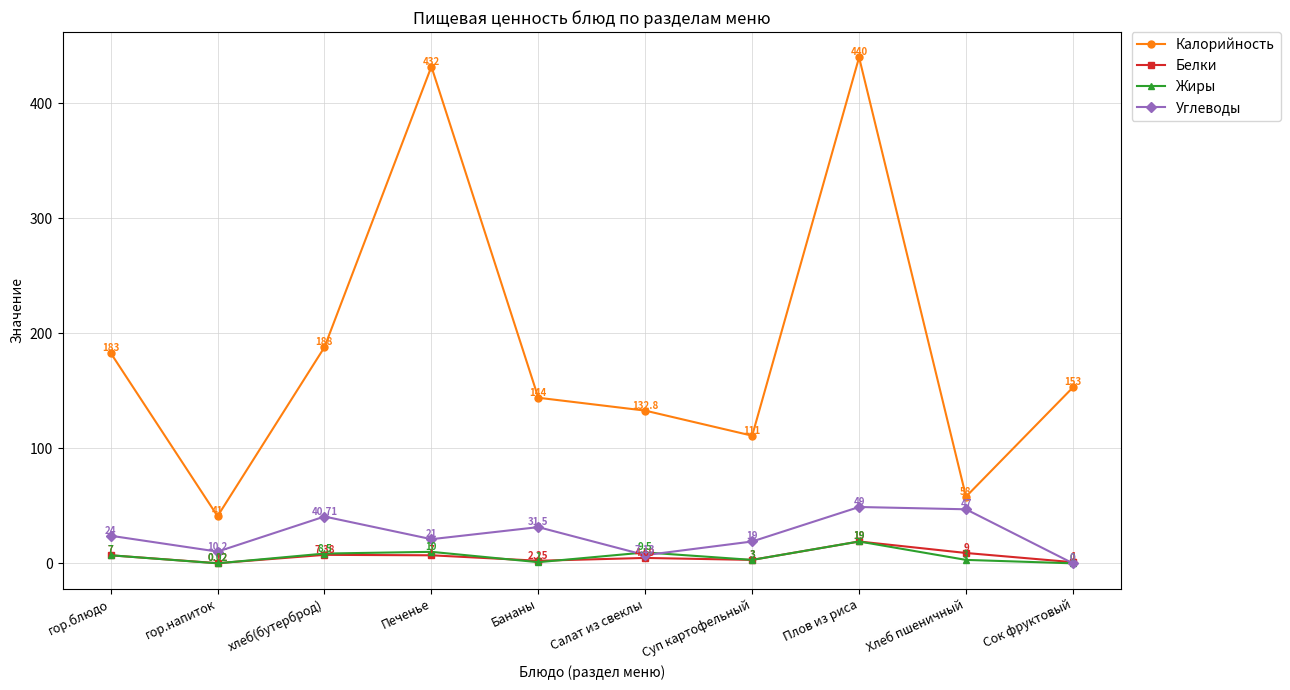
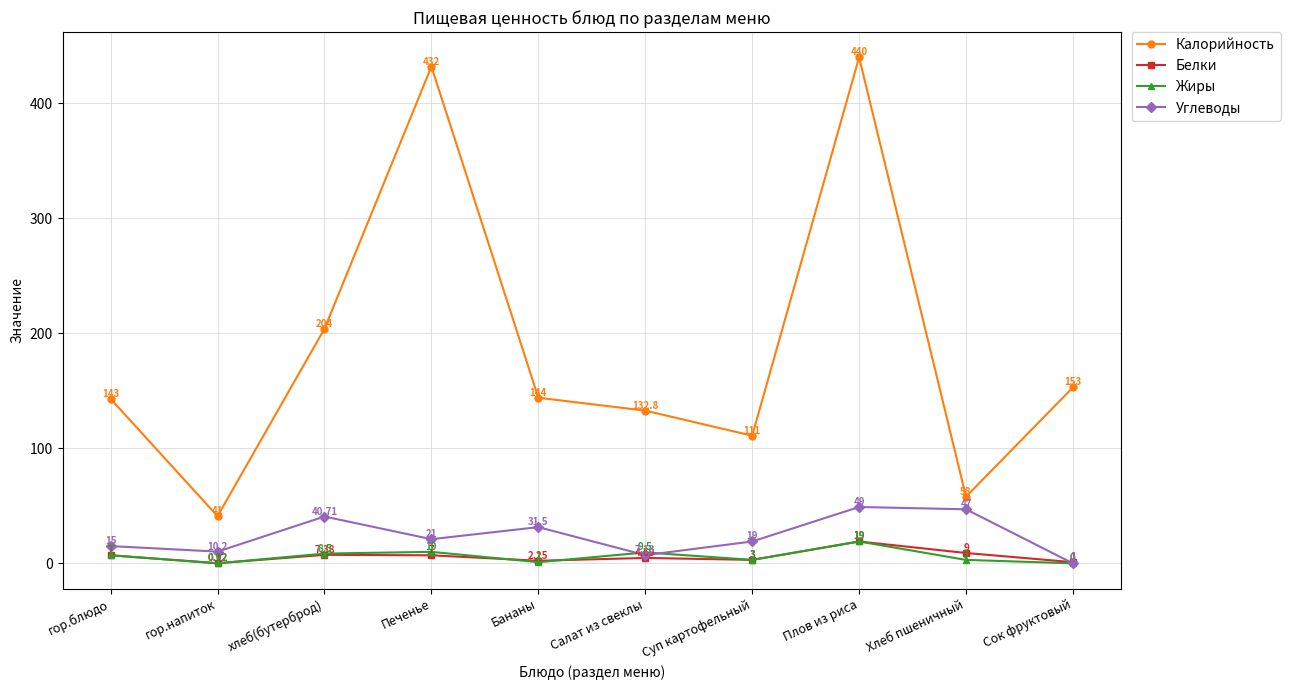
  {
    "Калорийность": {
-     "гор.блюдо": 183,
+     "гор.блюдо": 143,
      "гор.напиток": 41,
-     "хлеб(бутерброд)": 188,
+     "хлеб(бутерброд)": 204,
      "Печенье": 432,
      "Бананы": 144,
      "Салат из свеклы": 132.8,
      "Суп картофельный": 111,
      "Плов из риса": 440,
      "Хлеб пшеничный": 58,
      "Сок фруктовый": 153
    },
    "Углеводы": {
-     "гор.блюдо": 24,
+     "гор.блюдо": 15,
      "гор.напиток": 10.2,
      "хлеб(бутерброд)": 40.71,
      "Печенье": 21,
      "Бананы": 31.5,
      "Плов из риса": 49,
      "Хлеб пшеничный": 47
    }
  }
